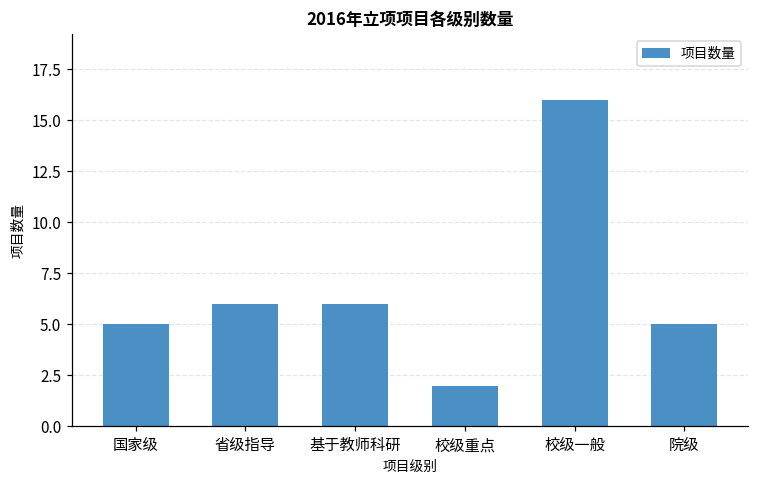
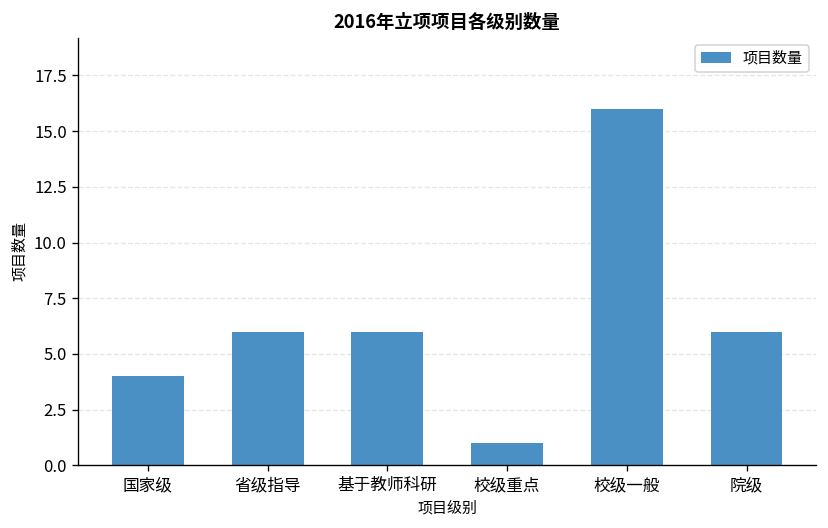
  {
-   "国家级": 5,
+   "国家级": 4,
    "省级指导": 6,
    "基于教师科研": 6,
-   "校级重点": 2,
+   "校级重点": 1,
    "校级一般": 16,
-   "院级": 5
+   "院级": 6
  }
